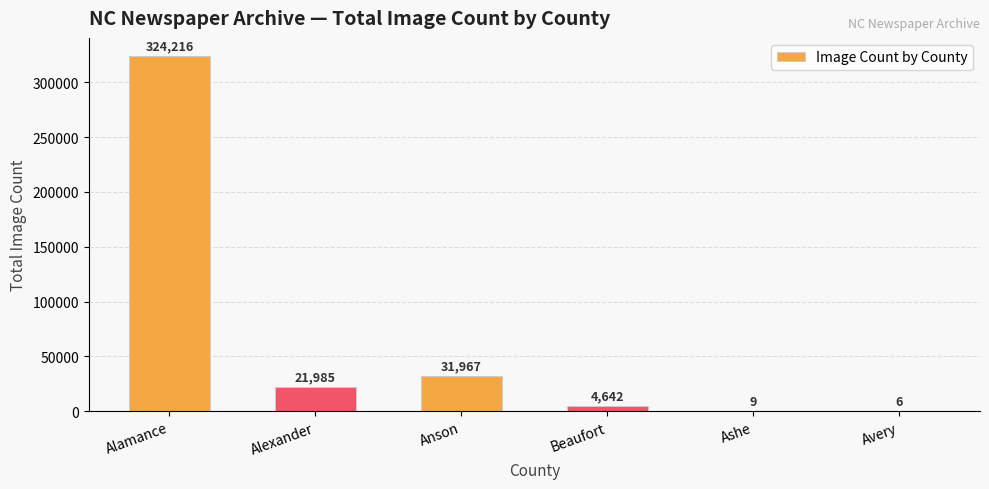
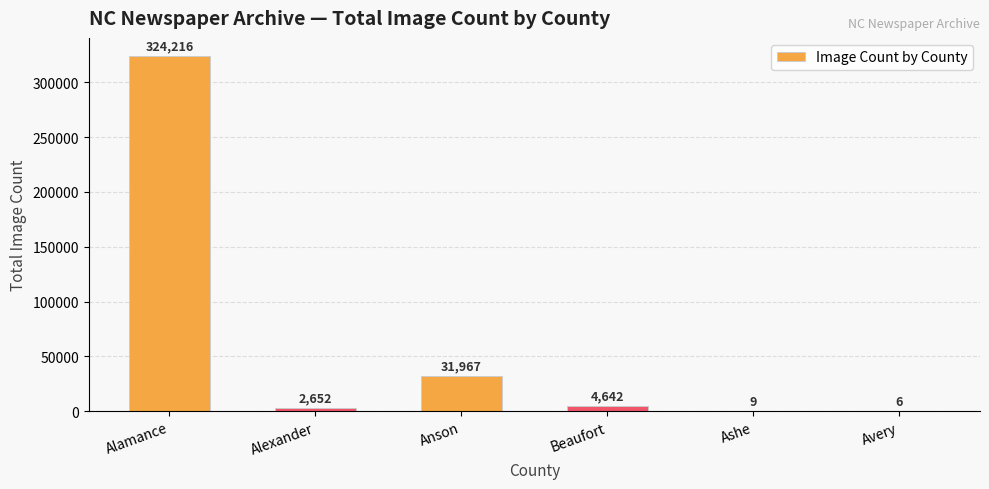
  {
    "Alamance": "324,216",
-   "Alexander": "21,985",
+   "Alexander": "2,652",
    "Anson": "31,967",
    "Beaufort": "4,642",
    "Ashe": "9",
    "Avery": "6"
  }
